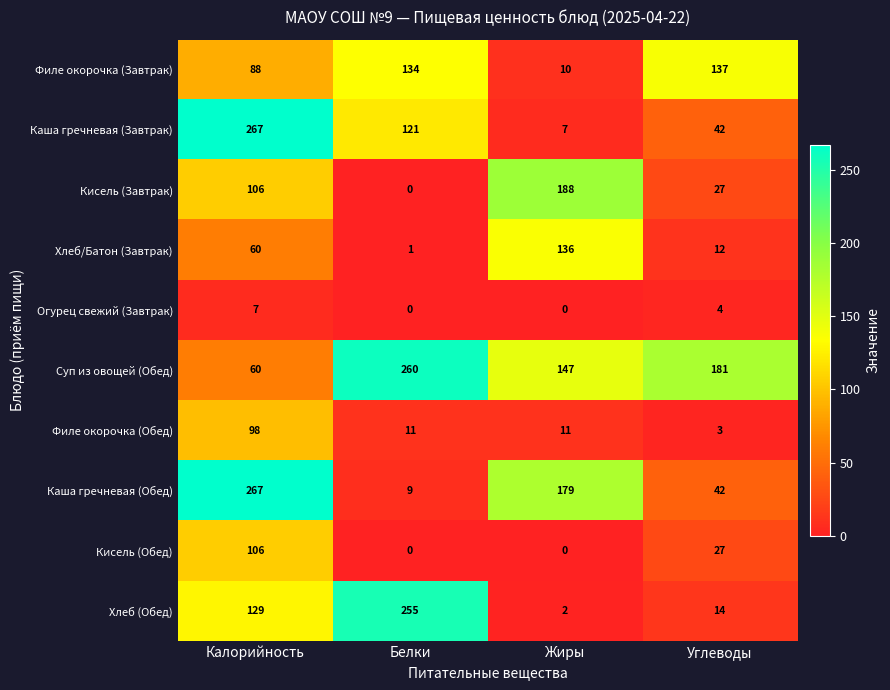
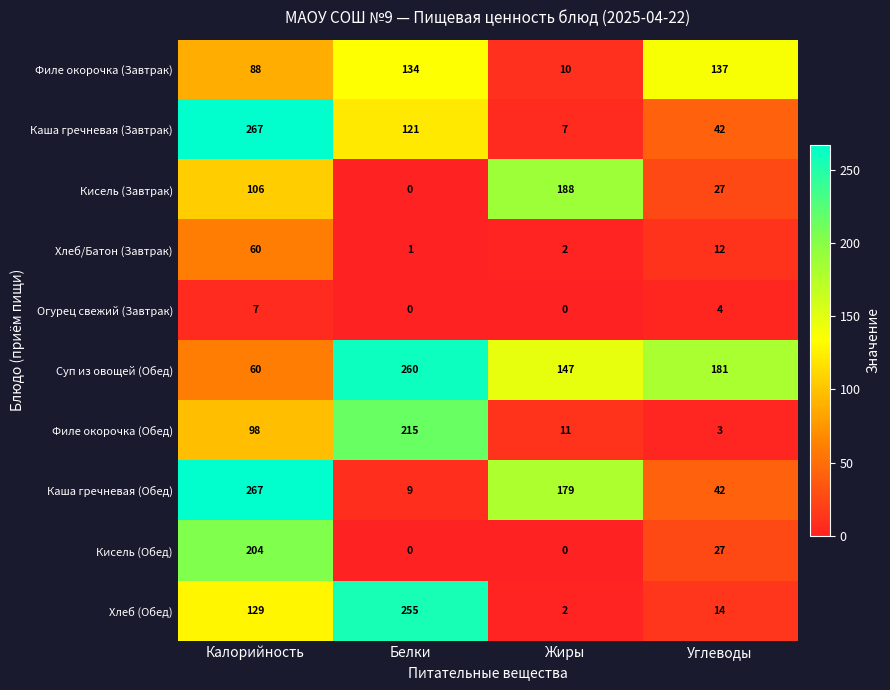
  {
    "Филе окорочка (Завтрак)": {
      "Калорийность": 88,
      "Белки": 134,
      "Жиры": 10,
      "Углеводы": 137
    },
    "Каша гречневая (Завтрак)": {
      "Калорийность": 267,
      "Белки": 121,
      "Жиры": 7,
      "Углеводы": 42
    },
    "Кисель (Завтрак)": {
      "Калорийность": 106,
      "Белки": 0,
      "Жиры": 188,
      "Углеводы": 27
    },
    "Хлеб/Батон (Завтрак)": {
      "Калорийность": 60,
      "Белки": 1,
-     "Жиры": 136,
+     "Жиры": 2,
      "Углеводы": 12
    },
    "Огурец свежий (Завтрак)": {
      "Калорийность": 7,
      "Белки": 0,
      "Жиры": 0,
      "Углеводы": 4
    },
    "Суп из овощей (Обед)": {
      "Калорийность": 60,
      "Белки": 260,
      "Жиры": 147,
      "Углеводы": 181
    },
    "Филе окорочка (Обед)": {
      "Калорийность": 98,
-     "Белки": 11,
+     "Белки": 215,
      "Жиры": 11,
      "Углеводы": 3
    },
    "Каша гречневая (Обед)": {
      "Калорийность": 267,
      "Белки": 9,
      "Жиры": 179,
      "Углеводы": 42
    },
    "Кисель (Обед)": {
-     "Калорийность": 106,
+     "Калорийность": 204,
      "Белки": 0,
      "Жиры": 0,
      "Углеводы": 27
    },
    "Хлеб (Обед)": {
      "Калорийность": 129,
      "Белки": 255,
      "Жиры": 2,
      "Углеводы": 14
    }
  }
